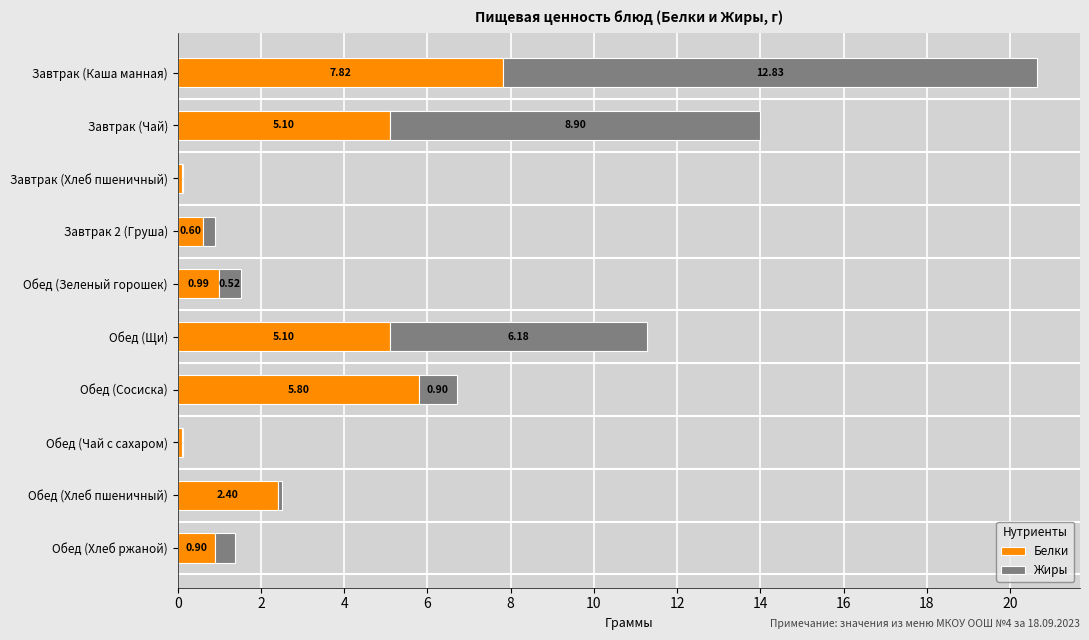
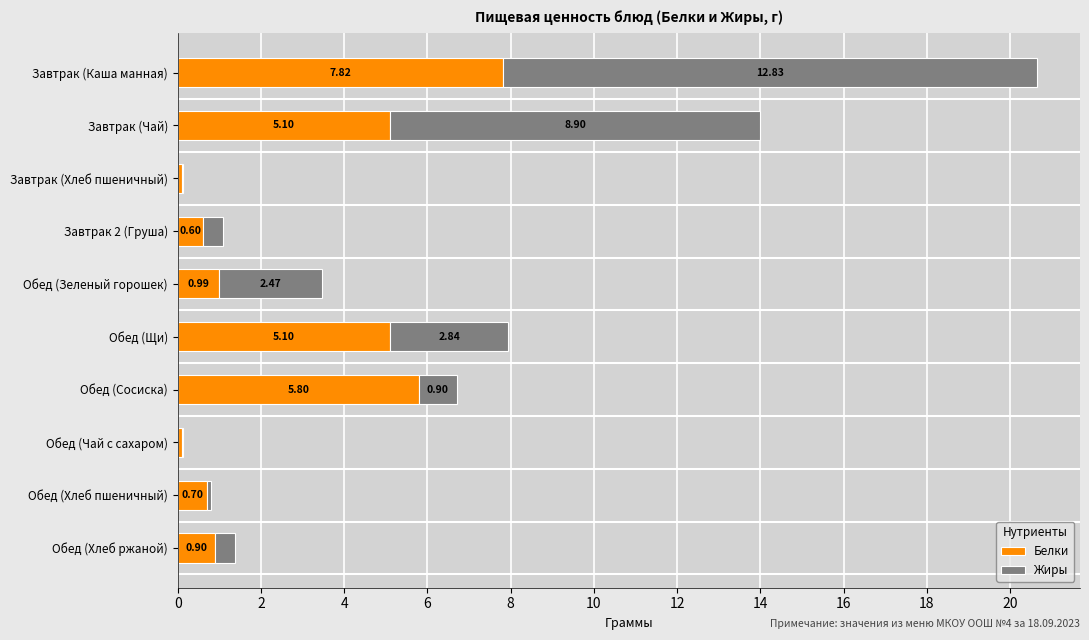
  {
    "Белки": {
      "Завтрак (Каша манная)": 7.82,
      "Завтрак (Чай)": 5.10,
      "Завтрак 2 (Груша)": 0.60,
      "Обед (Зеленый горошек)": 0.99,
      "Обед (Щи)": 5.10,
      "Обед (Сосиска)": 5.80,
-     "Обед (Хлеб пшеничный)": 2.40,
+     "Обед (Хлеб пшеничный)": 0.70,
      "Обед (Хлеб ржаной)": 0.90
    },
    "Жиры": {
      "Завтрак (Каша манная)": 12.83,
      "Завтрак (Чай)": 8.90,
-     "Завтрак 2 (Груша)": 0.3,
-     "Обед (Зеленый горошек)": 0.52,
-     "Обед (Щи)": 6.18,
+     "Завтрак 2 (Груша)": 0.5,
+     "Обед (Зеленый горошек)": 2.47,
+     "Обед (Щи)": 2.84,
      "Обед (Сосиска)": 0.90
    }
  }
